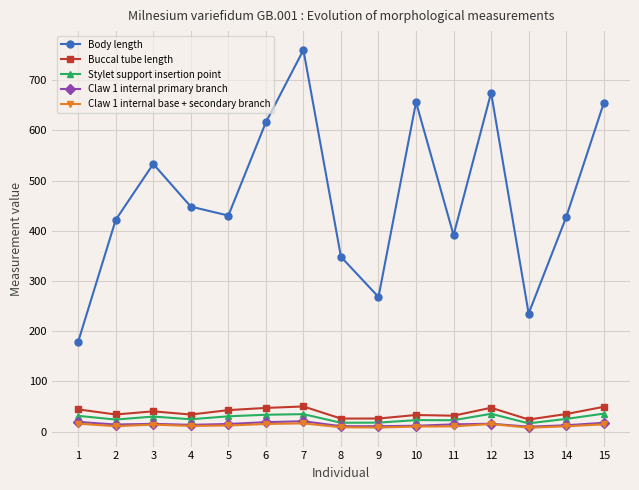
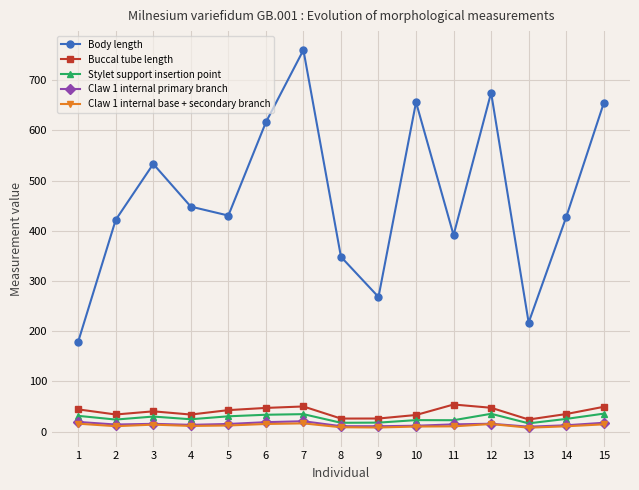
  {
    "Body length": {
      "1": 180,
      "2": 420,
      "3": 530,
      "4": 450,
      "5": 430,
      "6": 620,
      "7": 760,
      "8": 350,
      "9": 270,
      "10": 660,
      "11": 390,
      "12": 670,
-     "13": 240,
+     "13": 220,
      "14": 430,
      "15": 650
    },
    "Buccal tube length": {
      "1": 40,
      "2": 30,
      "3": 40,
      "4": 30,
      "5": 40,
      "6": 50,
      "7": 50,
      "8": 30,
      "9": 30,
      "10": 30,
-     "11": 30,
+     "11": 50,
      "12": 50,
      "13": 20,
      "14": 30,
      "15": 50
    },
    "Stylet support insertion point": {
      "1": 30,
      "2": 20,
      "3": 30,
      "4": 20,
      "5": 30,
      "6": 30,
      "7": 30,
      "8": 20,
      "9": 20,
      "10": 20,
      "11": 20,
      "12": 40,
      "13": 20,
      "14": 30,
      "15": 40
    }
  }
